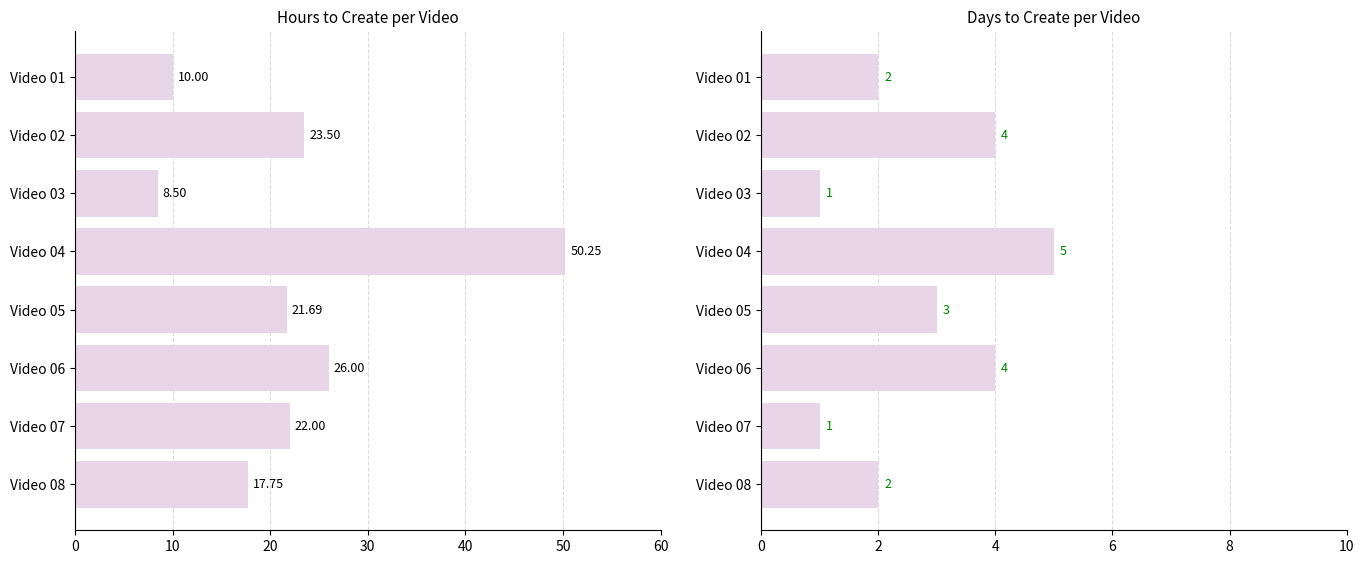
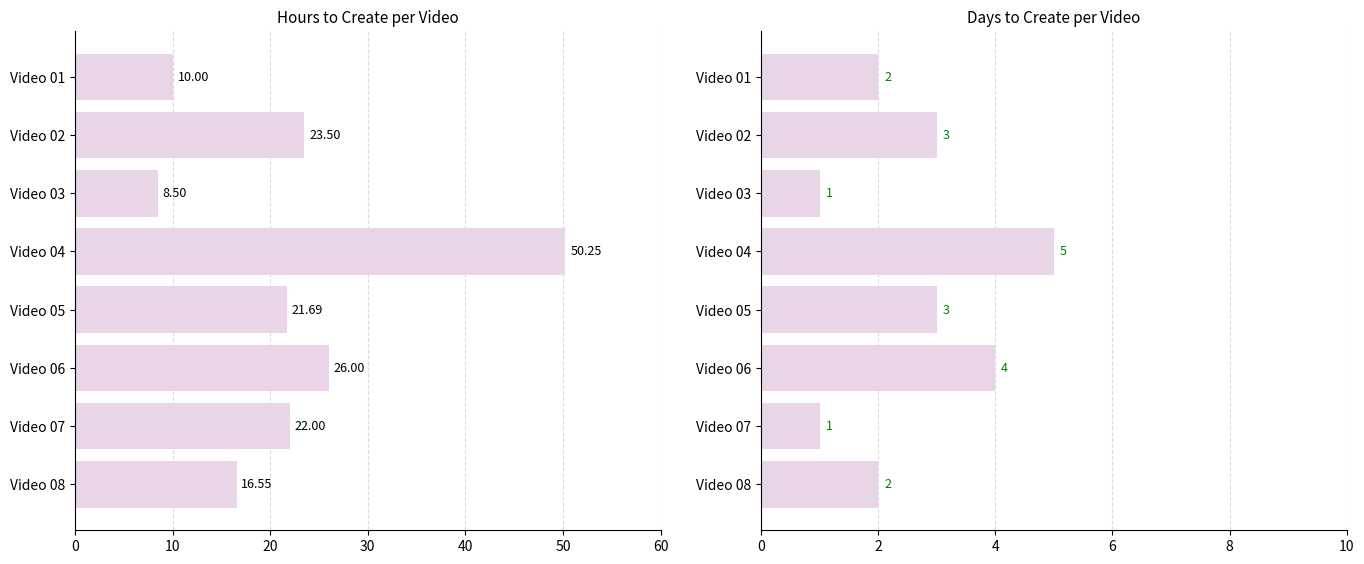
  {
    "Hours to Create per Video": {
      "Video 01": 10.00,
      "Video 02": 23.50,
      "Video 03": 8.50,
      "Video 04": 50.25,
      "Video 05": 21.69,
      "Video 06": 26.00,
      "Video 07": 22.00,
-     "Video 08": 17.75
+     "Video 08": 16.55
    },
    "Days to Create per Video": {
      "Video 01": 2,
-     "Video 02": 4,
+     "Video 02": 3,
      "Video 03": 1,
      "Video 04": 5,
      "Video 05": 3,
      "Video 06": 4,
      "Video 07": 1,
      "Video 08": 2
    }
  }
